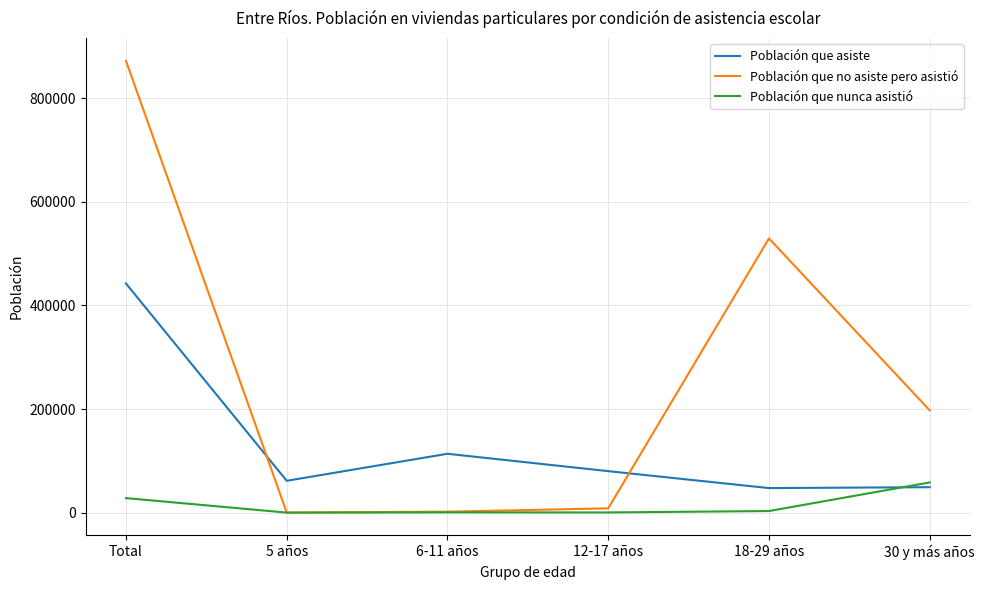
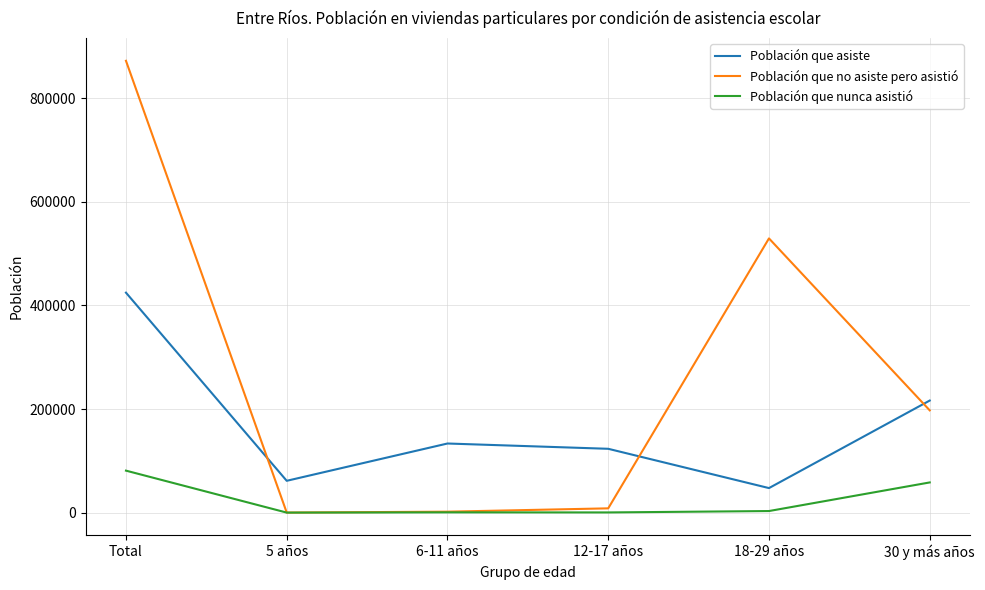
  {
    "Población que asiste": {
-     "Total": 440000,
+     "Total": 420000,
      "5 años": 60000,
-     "6-11 años": 110000,
-     "12-17 años": 80000,
+     "6-11 años": 130000,
+     "12-17 años": 120000,
      "18-29 años": 50000,
-     "30 y más años": 50000
+     "30 y más años": 220000
    },
    "Población que no asiste pero asistió": {
      "Total": 870000,
      "12-17 años": 10000,
      "18-29 años": 530000,
      "30 y más años": 200000
    },
    "Población que nunca asistió": {
-     "Total": 30000,
+     "Total": 80000,
      "12-17 años": 0,
      "18-29 años": 0,
      "30 y más años": 60000
    }
  }
